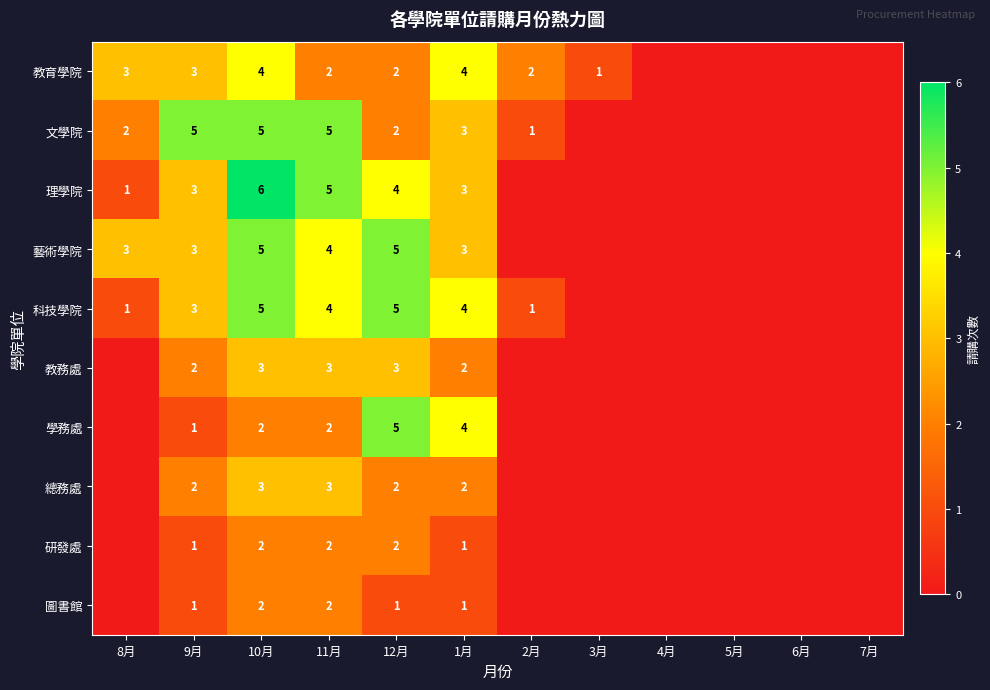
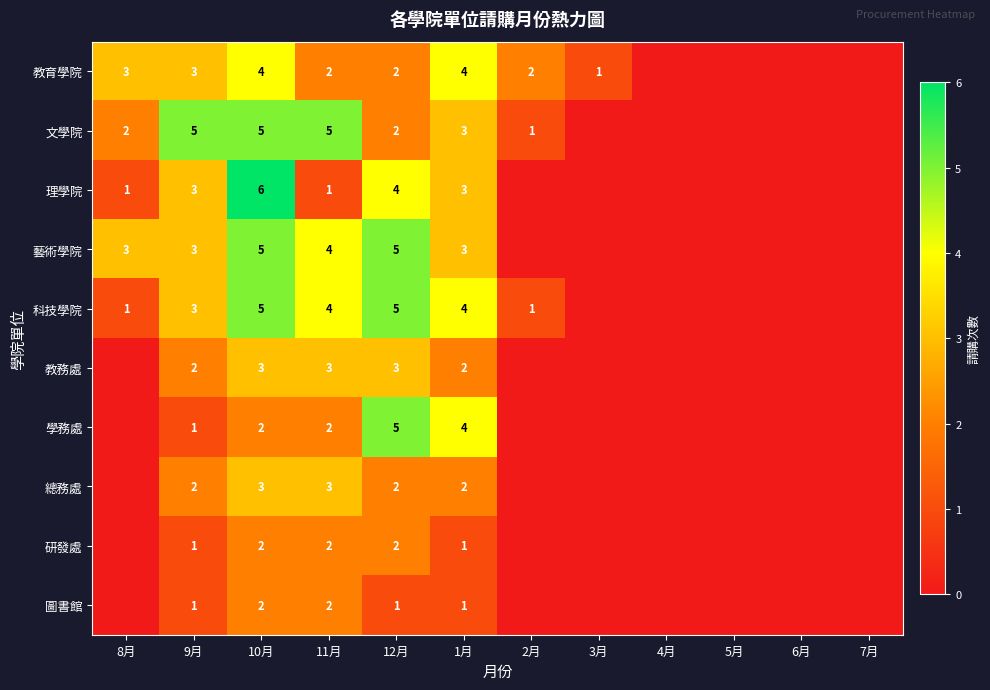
  {
    "教育學院": {
      "8月": 3,
      "9月": 3,
      "10月": 4,
      "11月": 2,
      "12月": 2,
      "1月": 4,
      "2月": 2,
      "3月": 1
    },
    "文學院": {
      "8月": 2,
      "9月": 5,
      "10月": 5,
      "11月": 5,
      "12月": 2,
      "1月": 3,
      "2月": 1
    },
    "理學院": {
      "8月": 1,
      "9月": 3,
      "10月": 6,
-     "11月": 5,
+     "11月": 1,
      "12月": 4,
      "1月": 3
    },
    "藝術學院": {
      "8月": 3,
      "9月": 3,
      "10月": 5,
      "11月": 4,
      "12月": 5,
      "1月": 3
    },
    "科技學院": {
      "8月": 1,
      "9月": 3,
      "10月": 5,
      "11月": 4,
      "12月": 5,
      "1月": 4,
      "2月": 1
    },
    "教務處": {
      "9月": 2,
      "10月": 3,
      "11月": 3,
      "12月": 3,
      "1月": 2
    },
    "學務處": {
      "9月": 1,
      "10月": 2,
      "11月": 2,
      "12月": 5,
      "1月": 4
    },
    "總務處": {
      "9月": 2,
      "10月": 3,
      "11月": 3,
      "12月": 2,
      "1月": 2
    },
    "研發處": {
      "9月": 1,
      "10月": 2,
      "11月": 2,
      "12月": 2,
      "1月": 1
    },
    "圖書館": {
      "9月": 1,
      "10月": 2,
      "11月": 2,
      "12月": 1,
      "1月": 1
    }
  }
